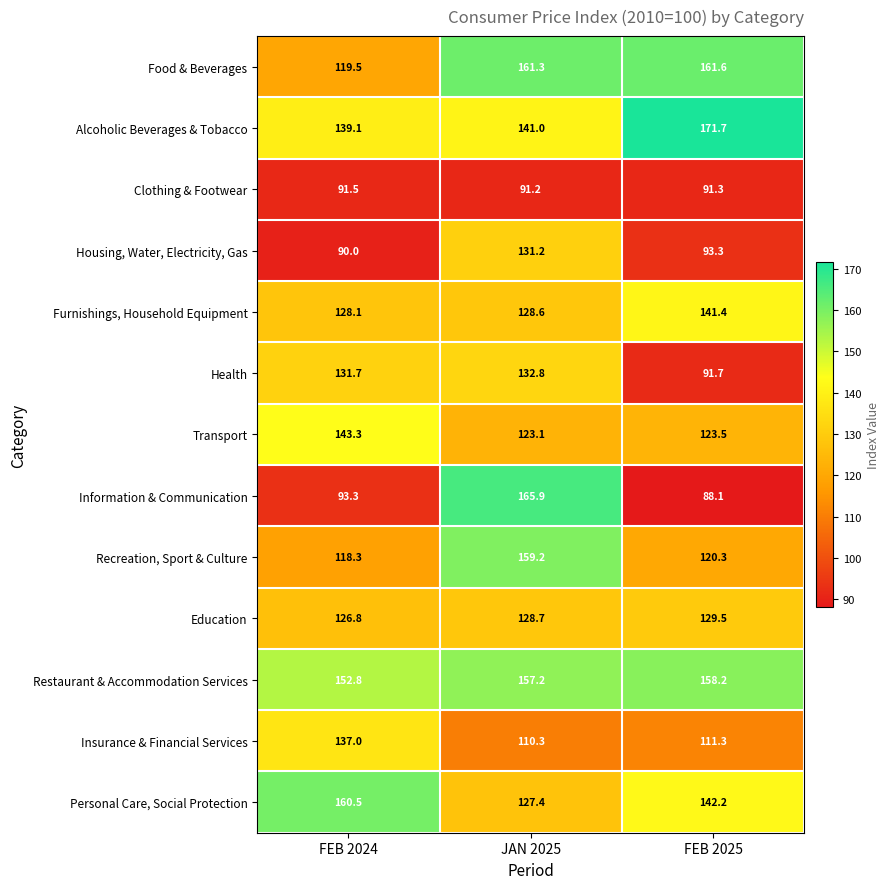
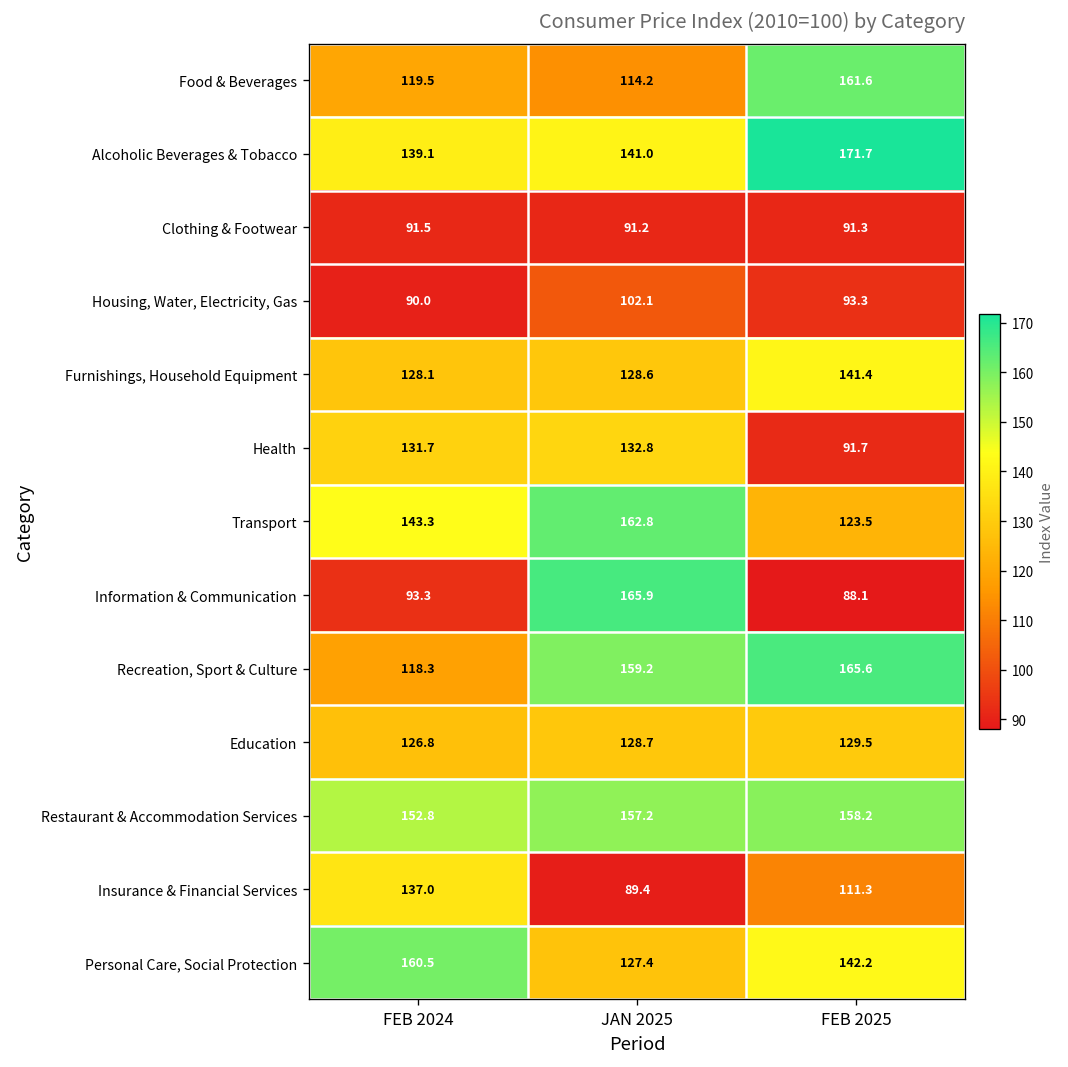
  {
    "Food & Beverages": {
      "FEB 2024": 119.5,
-     "JAN 2025": 161.3,
+     "JAN 2025": 114.2,
      "FEB 2025": 161.6
    },
    "Alcoholic Beverages & Tobacco": {
      "FEB 2024": 139.1,
      "JAN 2025": 141.0,
      "FEB 2025": 171.7
    },
    "Clothing & Footwear": {
      "FEB 2024": 91.5,
      "JAN 2025": 91.2,
      "FEB 2025": 91.3
    },
    "Housing, Water, Electricity, Gas": {
      "FEB 2024": 90.0,
-     "JAN 2025": 131.2,
+     "JAN 2025": 102.1,
      "FEB 2025": 93.3
    },
    "Furnishings, Household Equipment": {
      "FEB 2024": 128.1,
      "JAN 2025": 128.6,
      "FEB 2025": 141.4
    },
    "Health": {
      "FEB 2024": 131.7,
      "JAN 2025": 132.8,
      "FEB 2025": 91.7
    },
    "Transport": {
      "FEB 2024": 143.3,
-     "JAN 2025": 123.1,
+     "JAN 2025": 162.8,
      "FEB 2025": 123.5
    },
    "Information & Communication": {
      "FEB 2024": 93.3,
      "JAN 2025": 165.9,
      "FEB 2025": 88.1
    },
    "Recreation, Sport & Culture": {
      "FEB 2024": 118.3,
      "JAN 2025": 159.2,
-     "FEB 2025": 120.3
+     "FEB 2025": 165.6
    },
    "Education": {
      "FEB 2024": 126.8,
      "JAN 2025": 128.7,
      "FEB 2025": 129.5
    },
    "Restaurant & Accommodation Services": {
      "FEB 2024": 152.8,
      "JAN 2025": 157.2,
      "FEB 2025": 158.2
    },
    "Insurance & Financial Services": {
      "FEB 2024": 137.0,
-     "JAN 2025": 110.3,
+     "JAN 2025": 89.4,
      "FEB 2025": 111.3
    },
    "Personal Care, Social Protection": {
      "FEB 2024": 160.5,
      "JAN 2025": 127.4,
      "FEB 2025": 142.2
    }
  }
